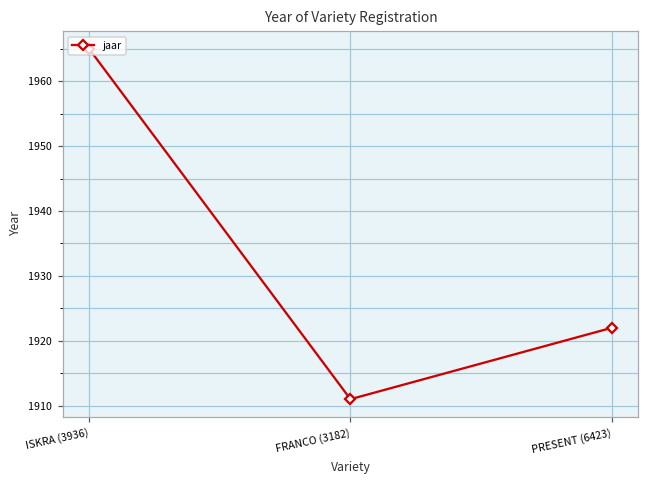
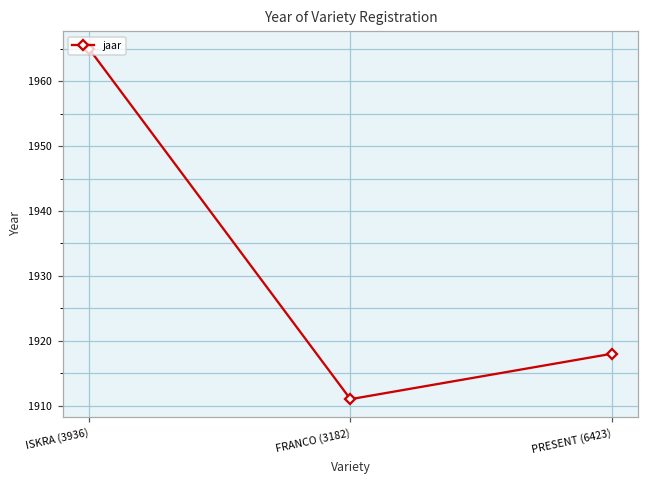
  {
    "FRANCO (3182)": 1911,
-   "PRESENT (6423)": 1922
+   "PRESENT (6423)": 1918
  }
